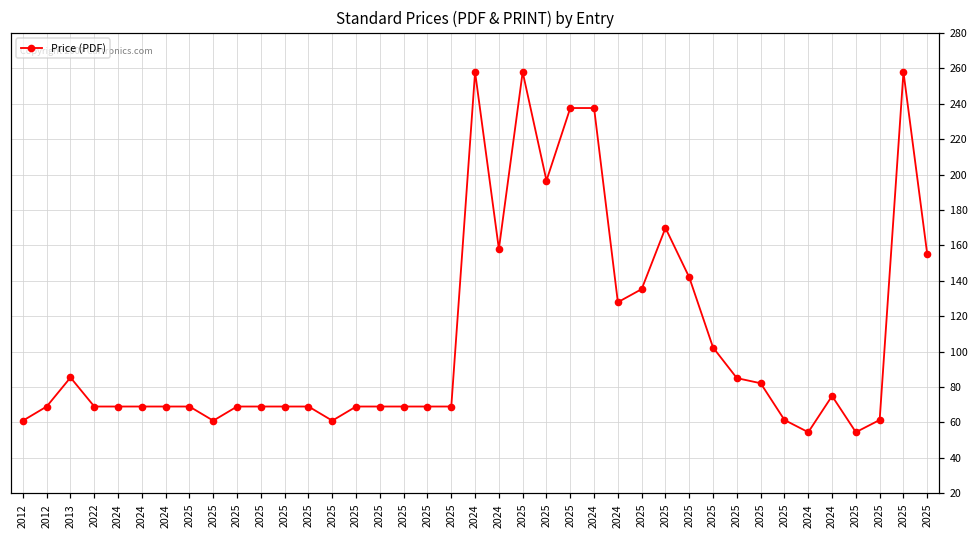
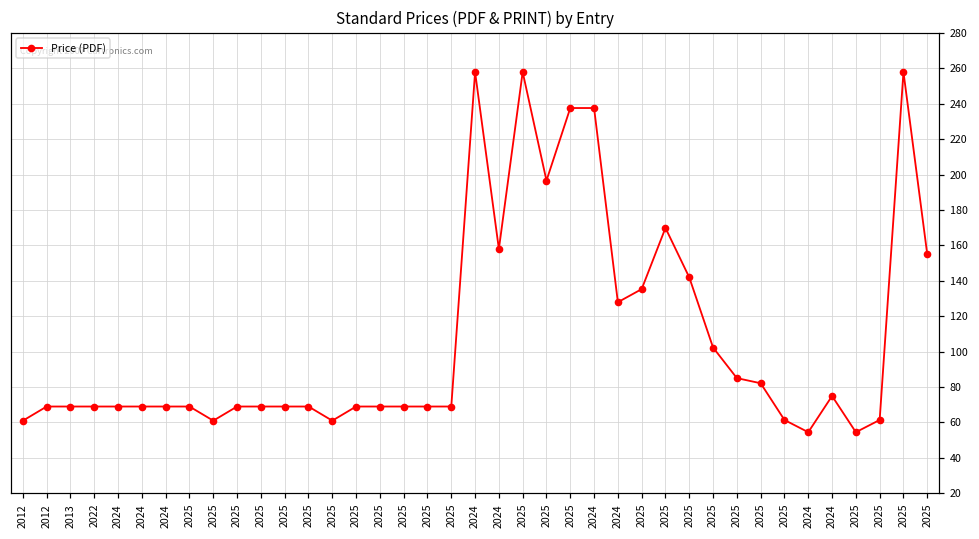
  {
-   "2013": 85,
+   "2013": 69,
    "2022": 69
  }
